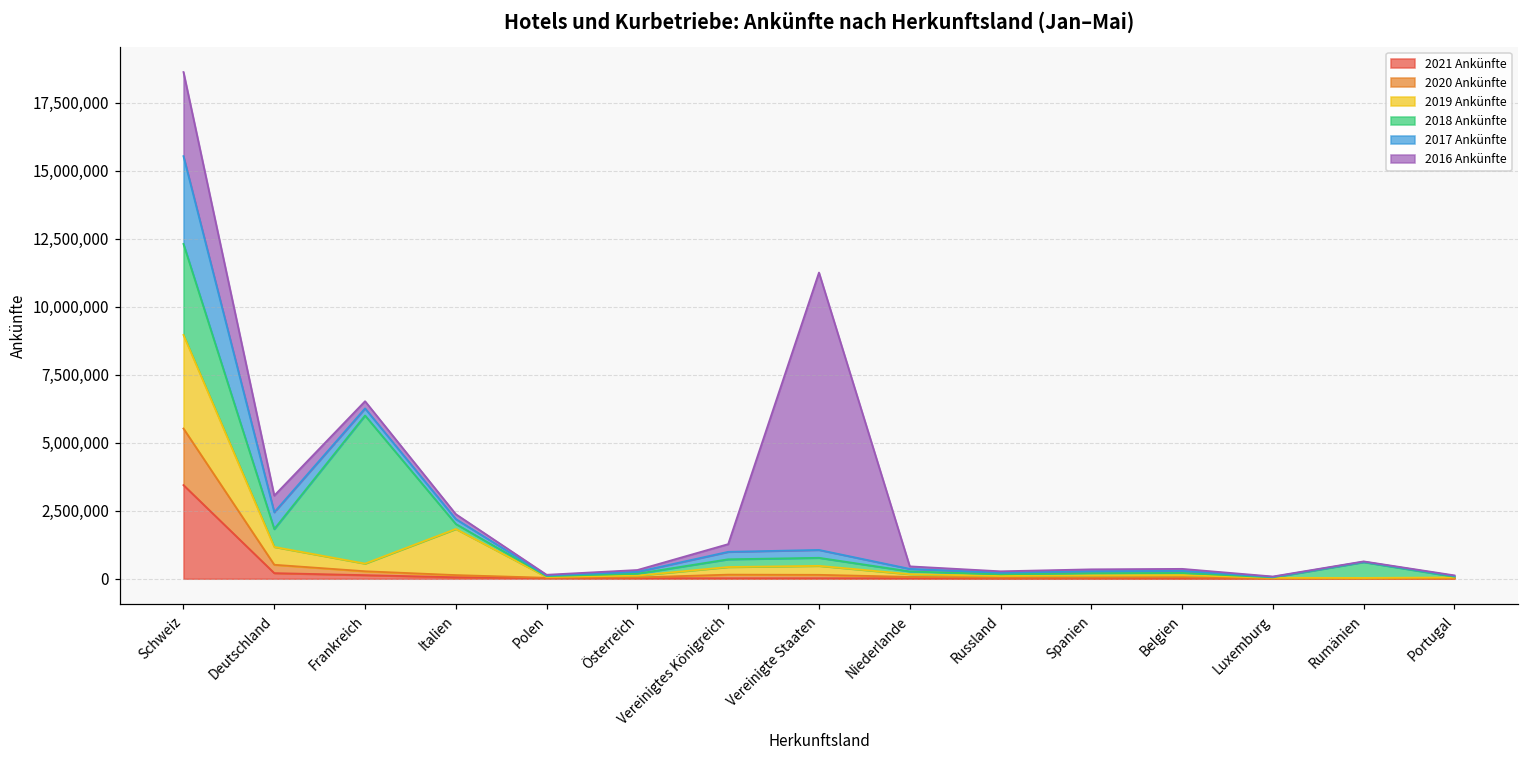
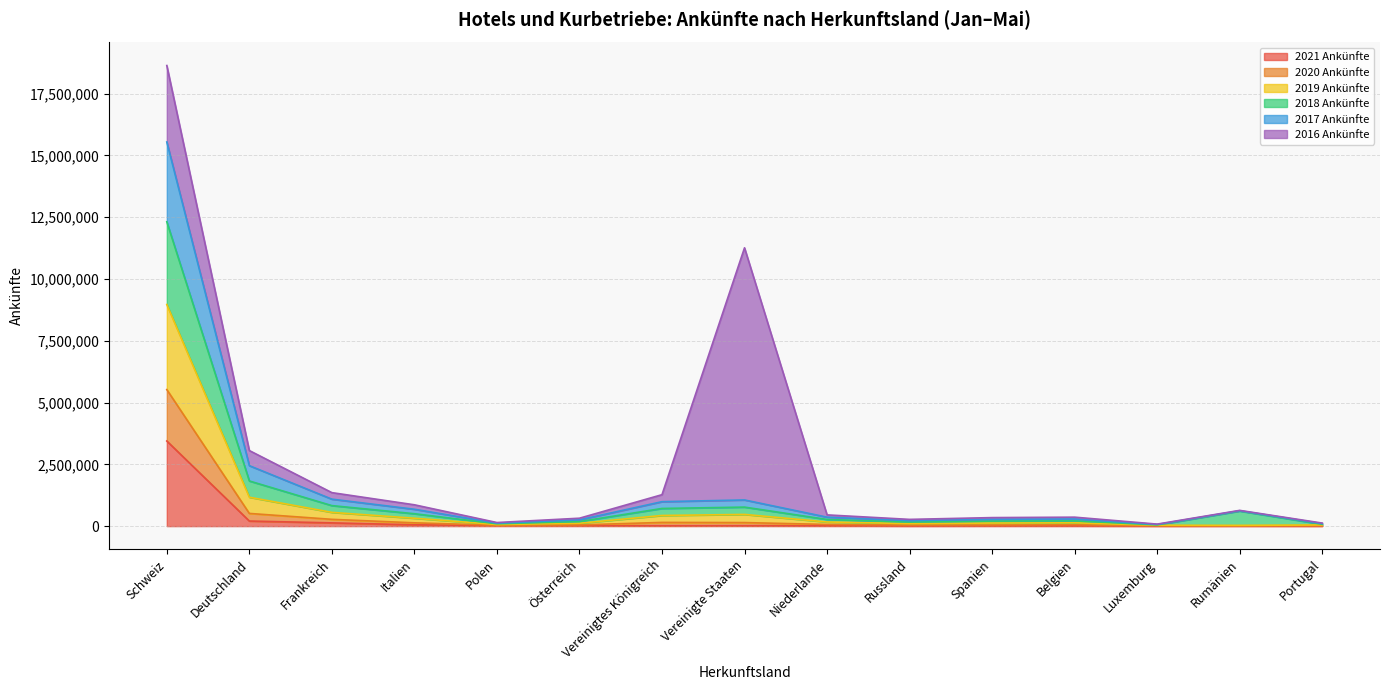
  {
    "2019 Ankünfte": {
      "Schweiz": "3,400,000",
      "Deutschland": "700,000",
      "Frankreich": "300,000",
-     "Italien": "1,700,000",
+     "Italien": "200,000",
      "Vereinigtes Königreich": "300,000",
      "Vereinigte Staaten": "300,000"
    },
    "2018 Ankünfte": {
      "Schweiz": "3,300,000",
      "Deutschland": "700,000",
-     "Frankreich": "5,400,000",
+     "Frankreich": "300,000",
      "Italien": "200,000",
      "Vereinigtes Königreich": "300,000",
      "Vereinigte Staaten": "300,000"
    },
    "2017 Ankünfte": {
      "Schweiz": "3,200,000",
      "Deutschland": "600,000",
      "Frankreich": "300,000",
      "Italien": "200,000",
      "Vereinigtes Königreich": "300,000",
      "Vereinigte Staaten": "300,000"
    },
    "2016 Ankünfte": {
      "Schweiz": "3,100,000",
      "Deutschland": "600,000",
      "Frankreich": "300,000",
      "Italien": "200,000",
      "Vereinigtes Königreich": "300,000",
      "Vereinigte Staaten": "10,200,000"
    }
  }
